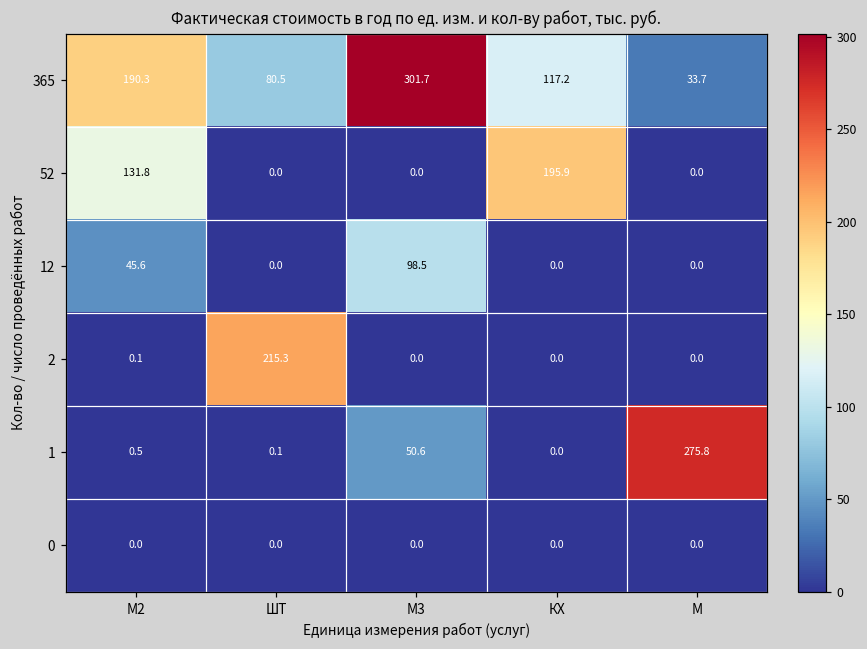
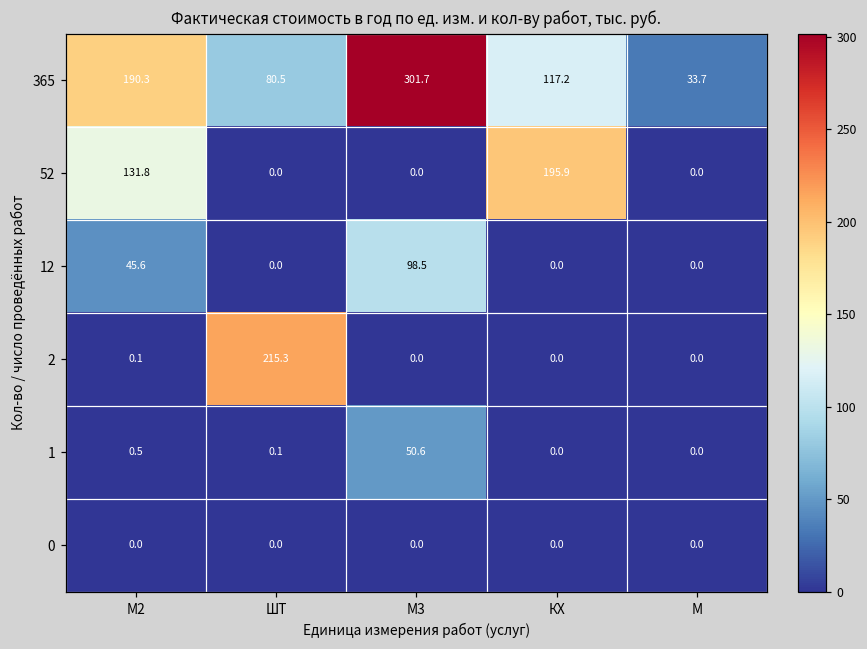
  {
    "365": {
      "М2": 190.3,
      "ШТ": 80.5,
      "М3": 301.7,
      "КХ": 117.2,
      "М": 33.7
    },
    "52": {
      "М2": 131.8,
      "ШТ": 0.0,
      "М3": 0.0,
      "КХ": 195.9,
      "М": 0.0
    },
    "12": {
      "М2": 45.6,
      "ШТ": 0.0,
      "М3": 98.5,
      "КХ": 0.0,
      "М": 0.0
    },
    "2": {
      "М2": 0.1,
      "ШТ": 215.3,
      "М3": 0.0,
      "КХ": 0.0,
      "М": 0.0
    },
    "1": {
      "М2": 0.5,
      "ШТ": 0.1,
      "М3": 50.6,
      "КХ": 0.0,
-     "М": 275.8
+     "М": 0.0
    },
    "0": {
      "М2": 0.0,
      "ШТ": 0.0,
      "М3": 0.0,
      "КХ": 0.0,
      "М": 0.0
    }
  }
